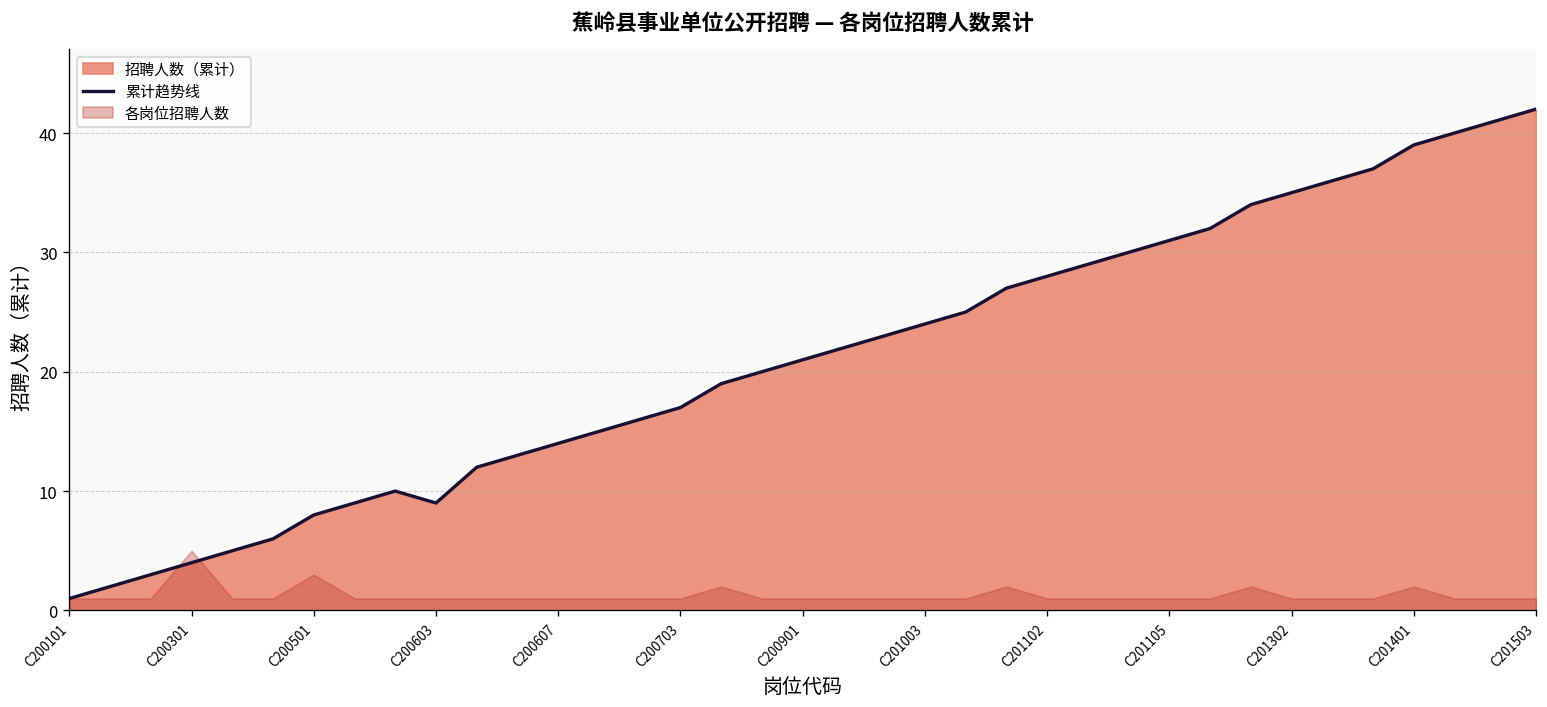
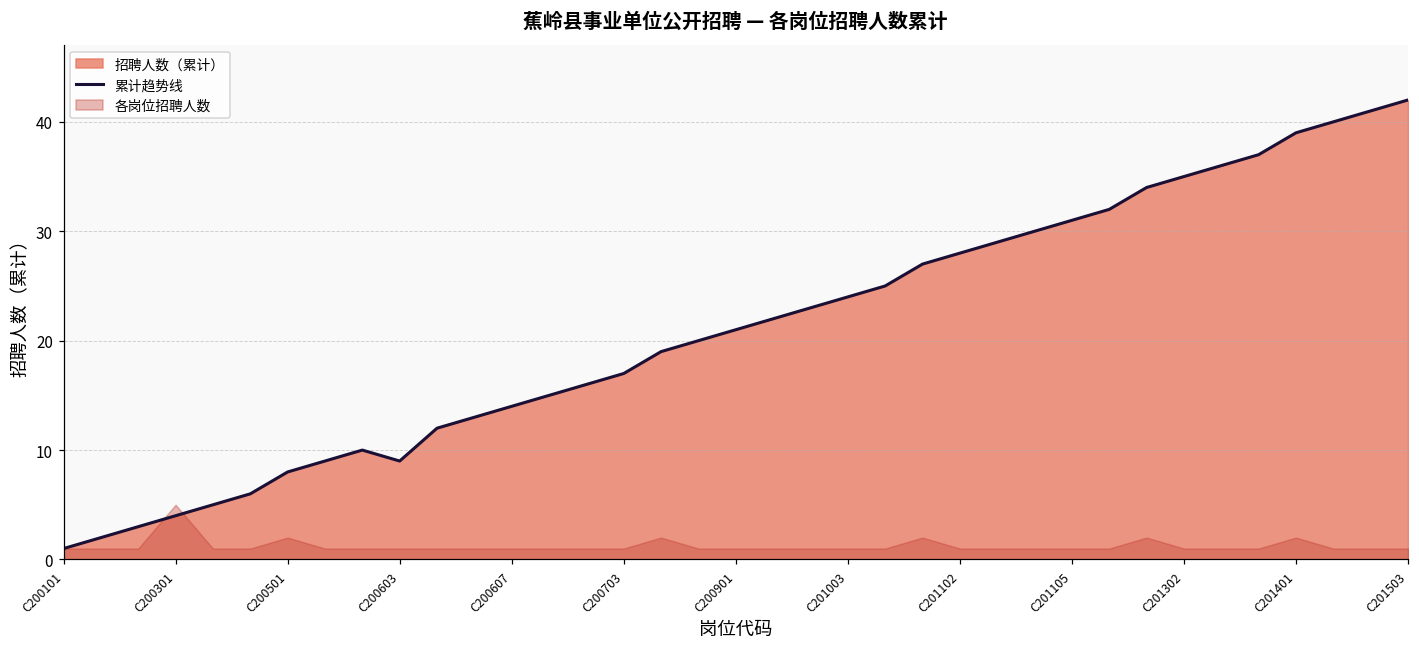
  {
    "招聘人数（累计）": {
      "C200301": 4,
      "C200501": 8,
      "C200603": 9,
      "C200607": 14,
      "C200703": 17,
      "C200901": 21,
      "C201003": 24,
      "C201102": 28,
      "C201105": 31,
      "C201302": 35,
      "C201401": 39,
      "C201503": 42
    },
    "各岗位招聘人数": {
      "C200301": 5,
-     "C200501": 3,
+     "C200501": 2,
      "C200603": 1,
      "C200607": 1,
      "C200703": 1,
      "C200901": 1,
      "C201003": 1,
      "C201102": 1,
      "C201105": 1,
      "C201302": 1,
      "C201401": 2,
      "C201503": 1
    }
  }
